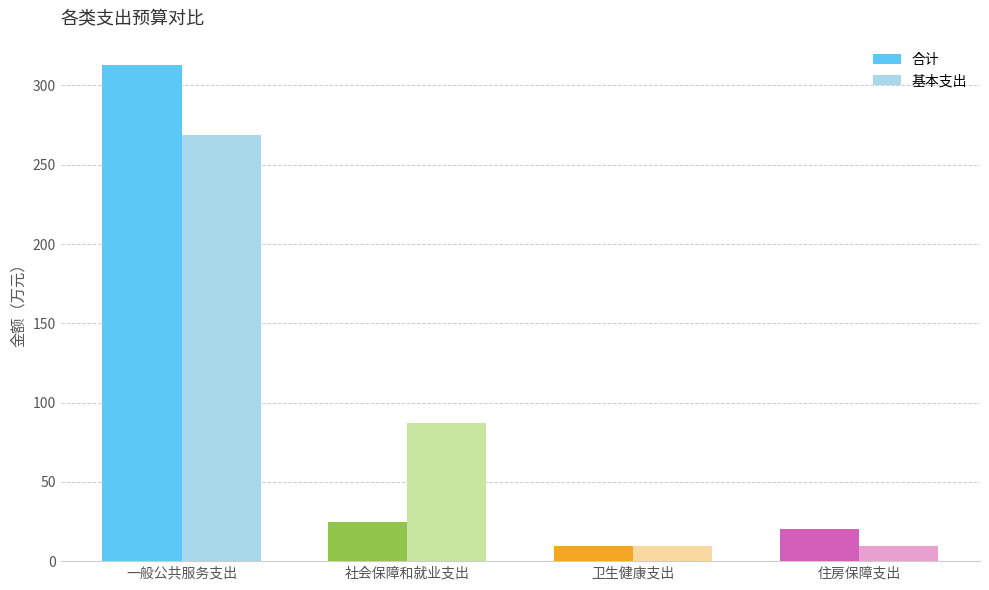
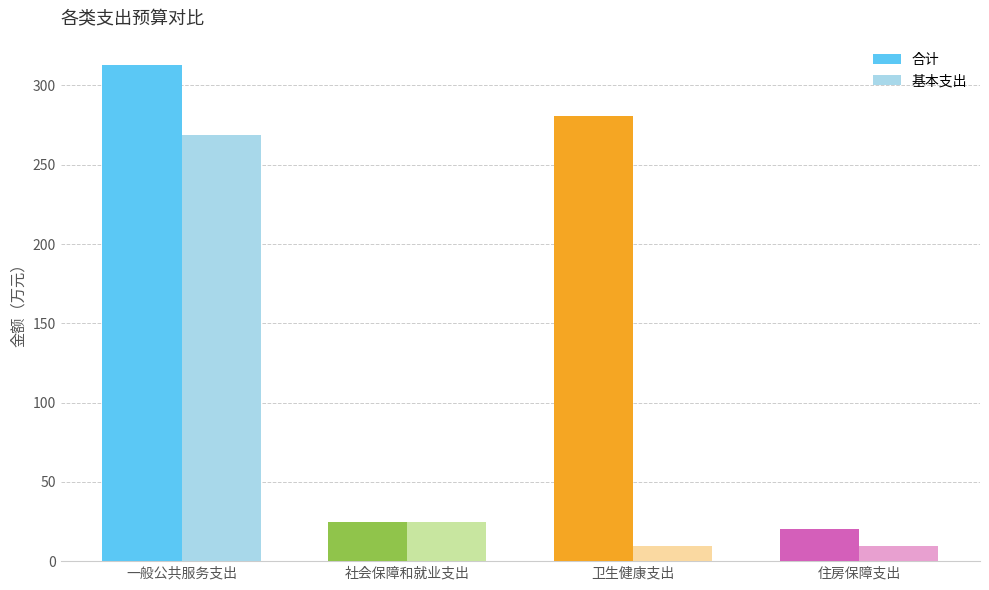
  {
    "合计": {
      "一般公共服务支出": 313,
      "社会保障和就业支出": 25,
-     "卫生健康支出": 10,
+     "卫生健康支出": 281,
      "住房保障支出": 20
    },
    "基本支出": {
      "一般公共服务支出": 269,
-     "社会保障和就业支出": 87,
+     "社会保障和就业支出": 25,
      "卫生健康支出": 10,
      "住房保障支出": 9
    }
  }
